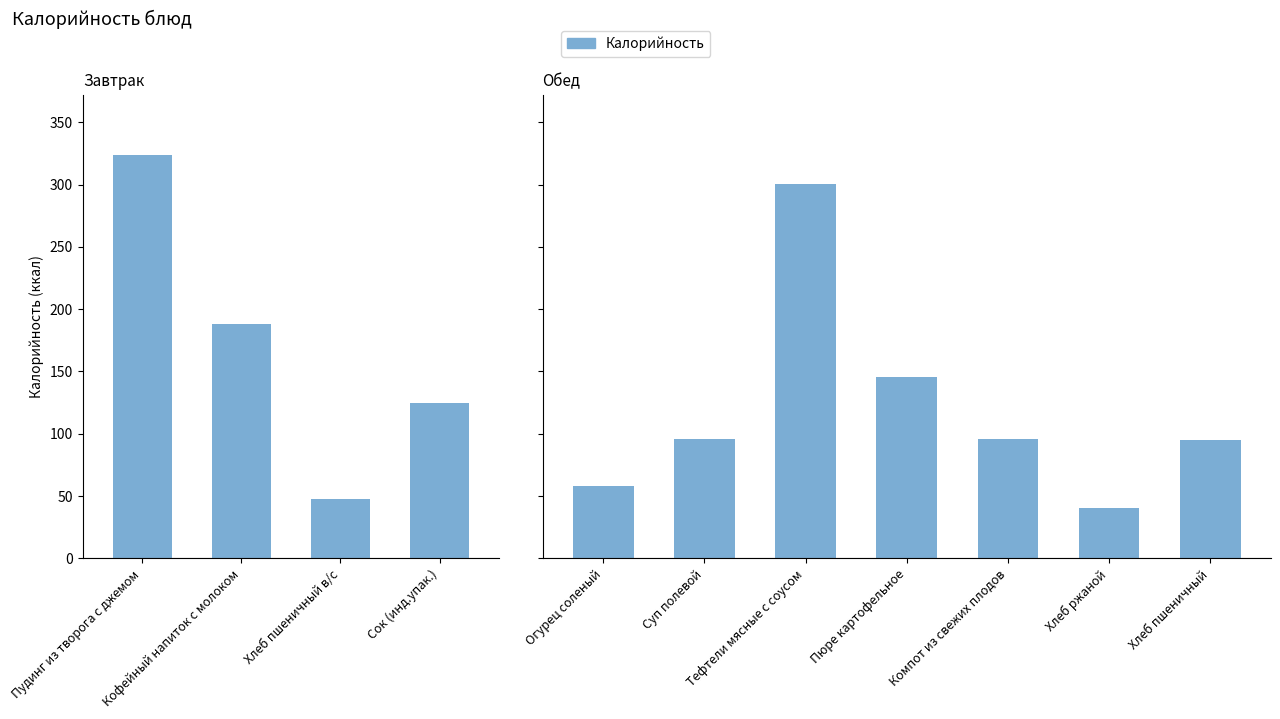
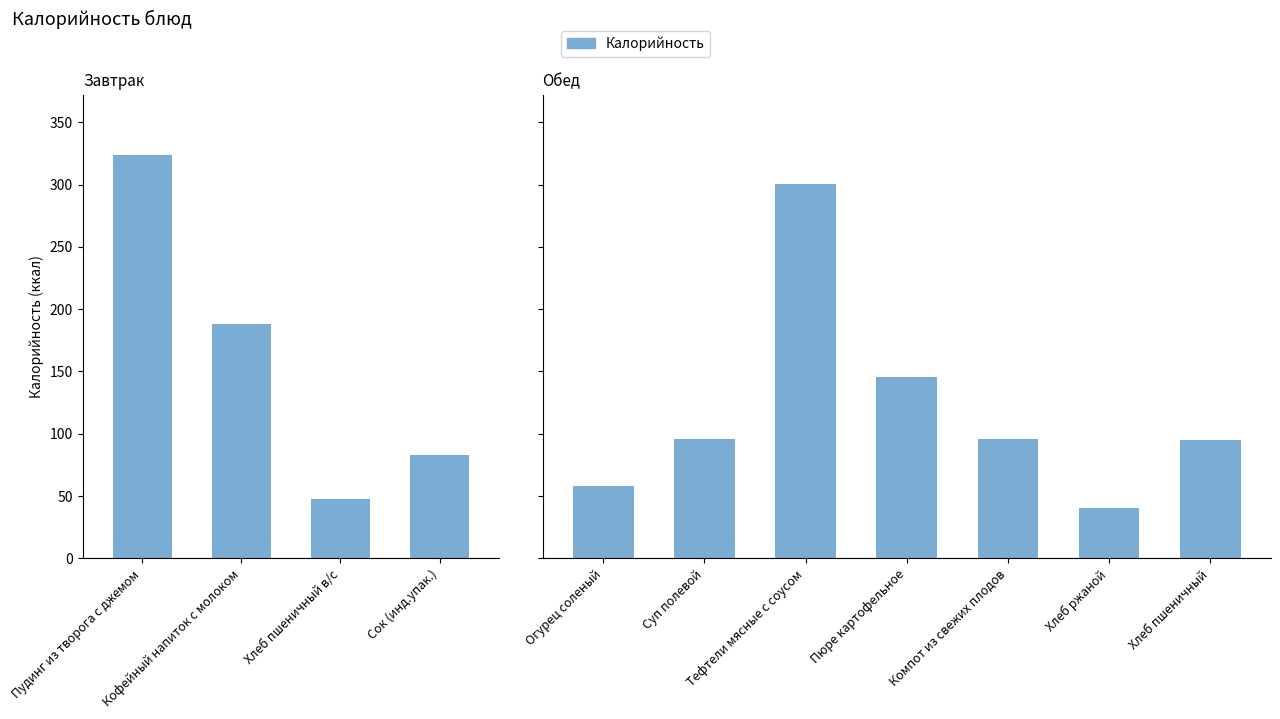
  {
    "Завтрак": {
      "Пудинг из творога с джемом": 324,
      "Кофейный напиток с молоком": 188,
      "Хлеб пшеничный в/с": 47,
-     "Сок (инд.упак.)": 125
+     "Сок (инд.упак.)": 83
    }
  }
